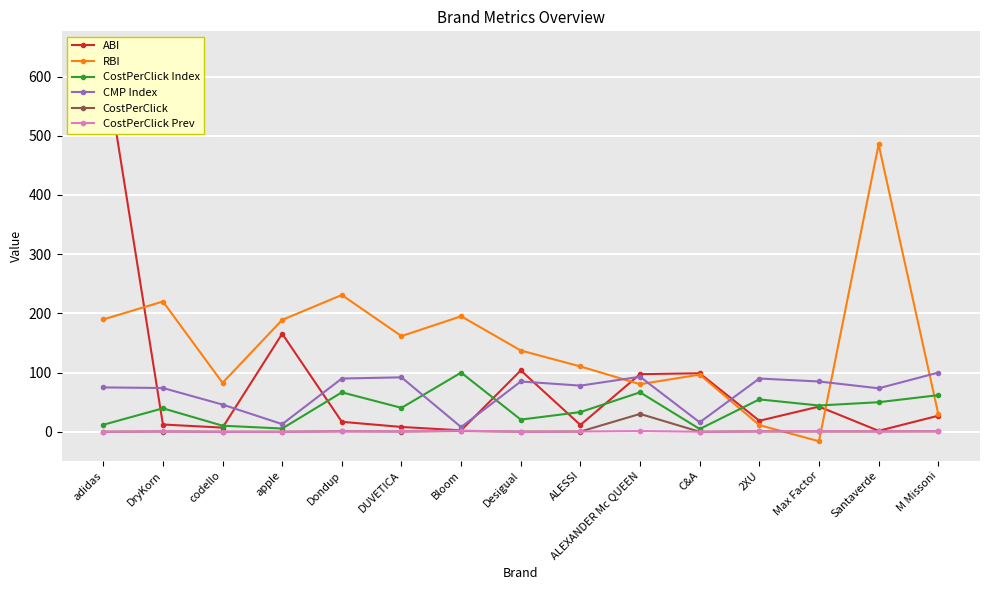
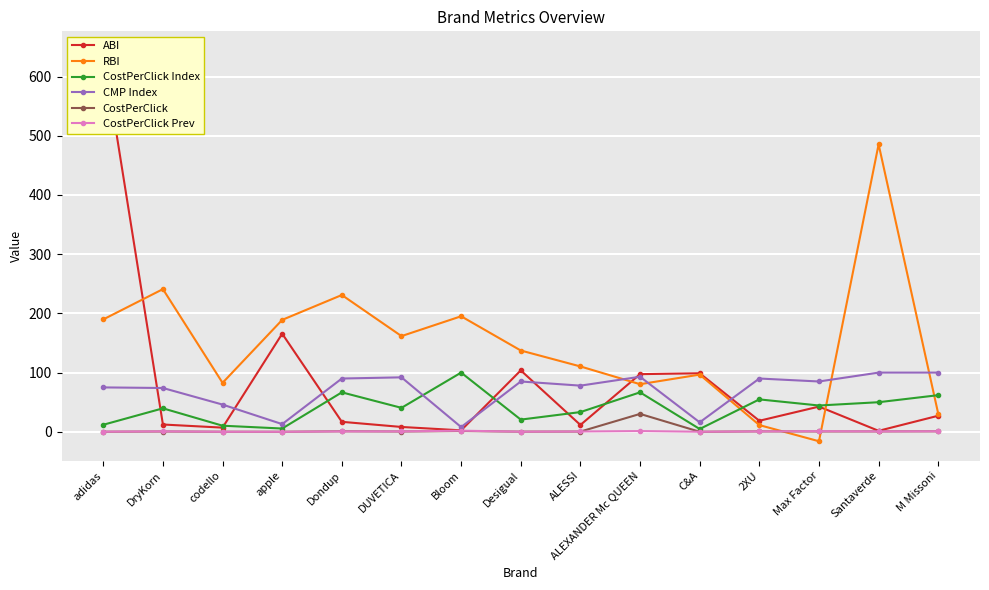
  {
    "ABI": {
      "DryKorn": 10,
      "apple": 170,
      "Dondup": 20,
      "DUVETICA": 10,
      "Desigual": 100,
      "ALESSI": 10,
      "2XU": 20
    },
    "RBI": {
      "adidas": 190,
-     "DryKorn": 220,
+     "DryKorn": 240,
      "codello": 80,
      "apple": 190,
      "Dondup": 230,
      "DUVETICA": 160,
      "Bloom": 200,
      "Desigual": 140,
      "ALESSI": 110,
      "ALEXANDER Mc QUEEN": 80,
      "2XU": 10,
      "Max Factor": -20,
      "Santaverde": 490
    },
    "CostPerClick Index": {
      "adidas": 10,
      "DryKorn": 40,
      "apple": 10,
      "Dondup": 70,
      "DUVETICA": 40,
      "Bloom": 100,
      "Desigual": 20,
      "ALESSI": 30,
      "ALEXANDER Mc QUEEN": 70,
      "C&A": 0,
      "2XU": 50,
      "Santaverde": 50,
      "M Missoni": 60
    },
    "CMP Index": {
      "adidas": 80,
      "DryKorn": 70,
      "codello": 50,
      "apple": 10,
      "Dondup": 90,
      "DUVETICA": 90,
      "Bloom": 10,
      "Desigual": 90,
      "ALESSI": 80,
      "C&A": 20,
      "2XU": 90,
      "Max Factor": 90,
-     "Santaverde": 70,
+     "Santaverde": 100,
      "M Missoni": 100
    },
    "CostPerClick": {
      "ALEXANDER Mc QUEEN": 30
    },
    "CostPerClick Prev": {
      "ALEXANDER Mc QUEEN": 0
    }
  }
